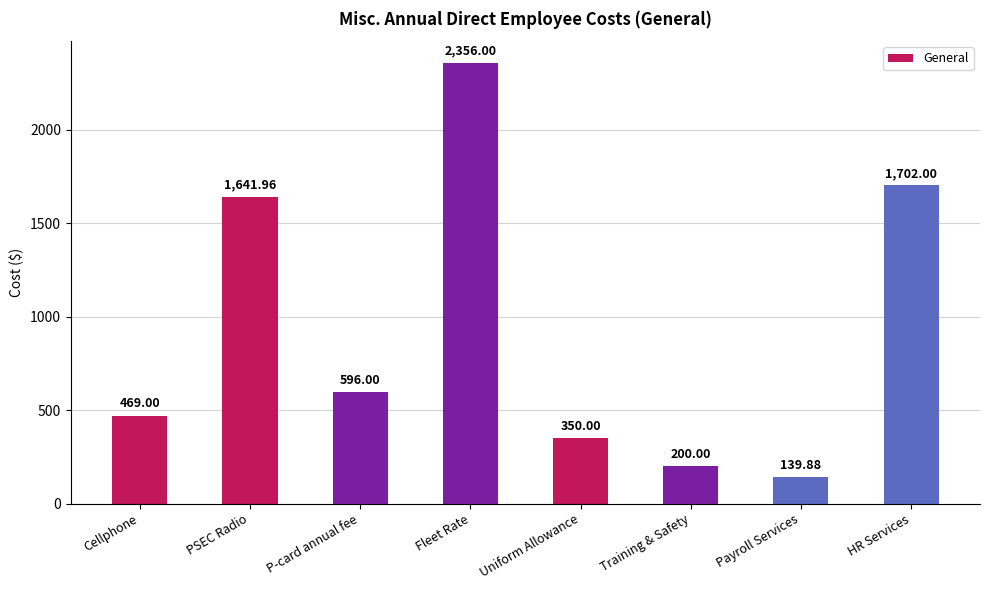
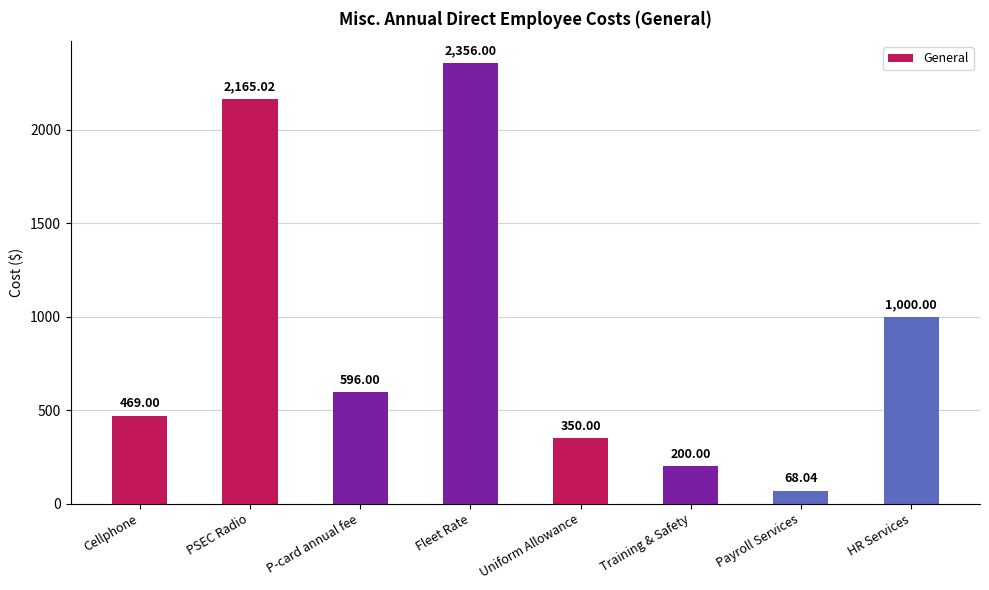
  {
    "Cellphone": "469.00",
-   "PSEC Radio": "1,641.96",
+   "PSEC Radio": "2,165.02",
    "P-card annual fee": "596.00",
    "Fleet Rate": "2,356.00",
    "Uniform Allowance": "350.00",
    "Training & Safety": "200.00",
-   "Payroll Services": "139.88",
-   "HR Services": "1,702.00"
+   "Payroll Services": "68.04",
+   "HR Services": "1,000.00"
  }
